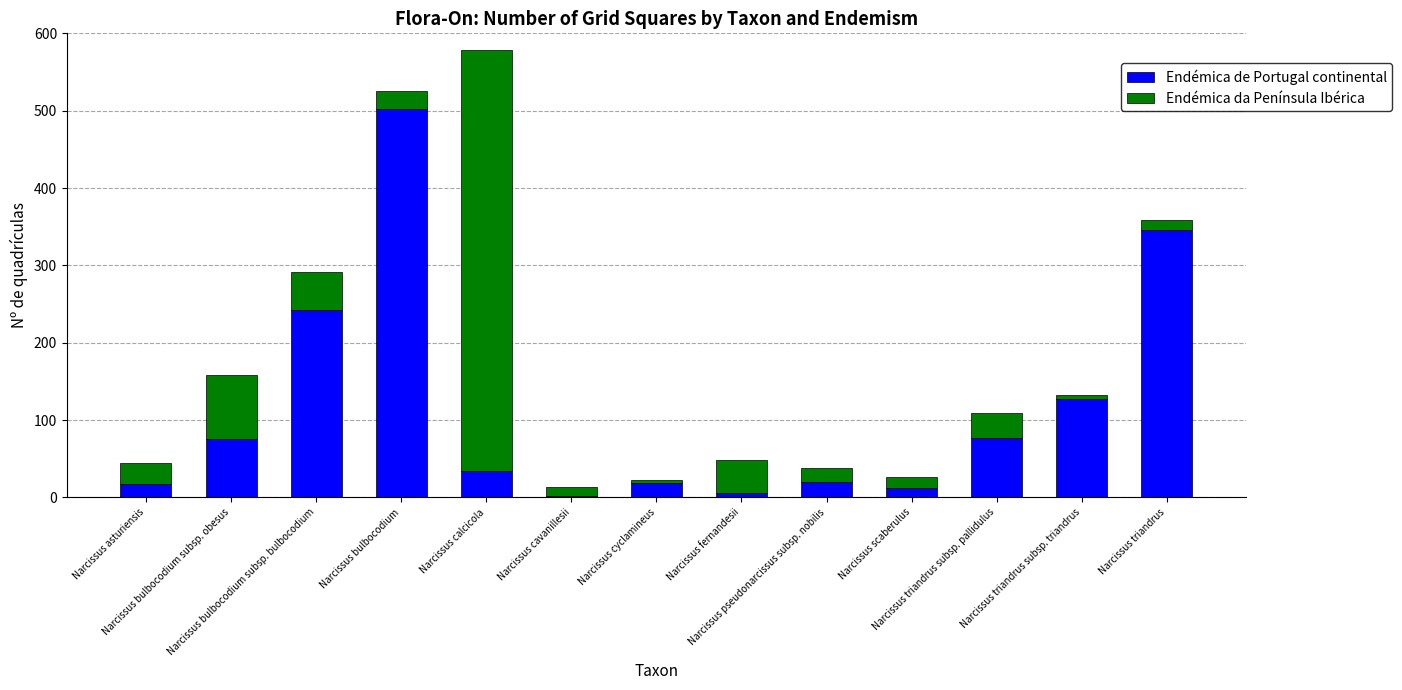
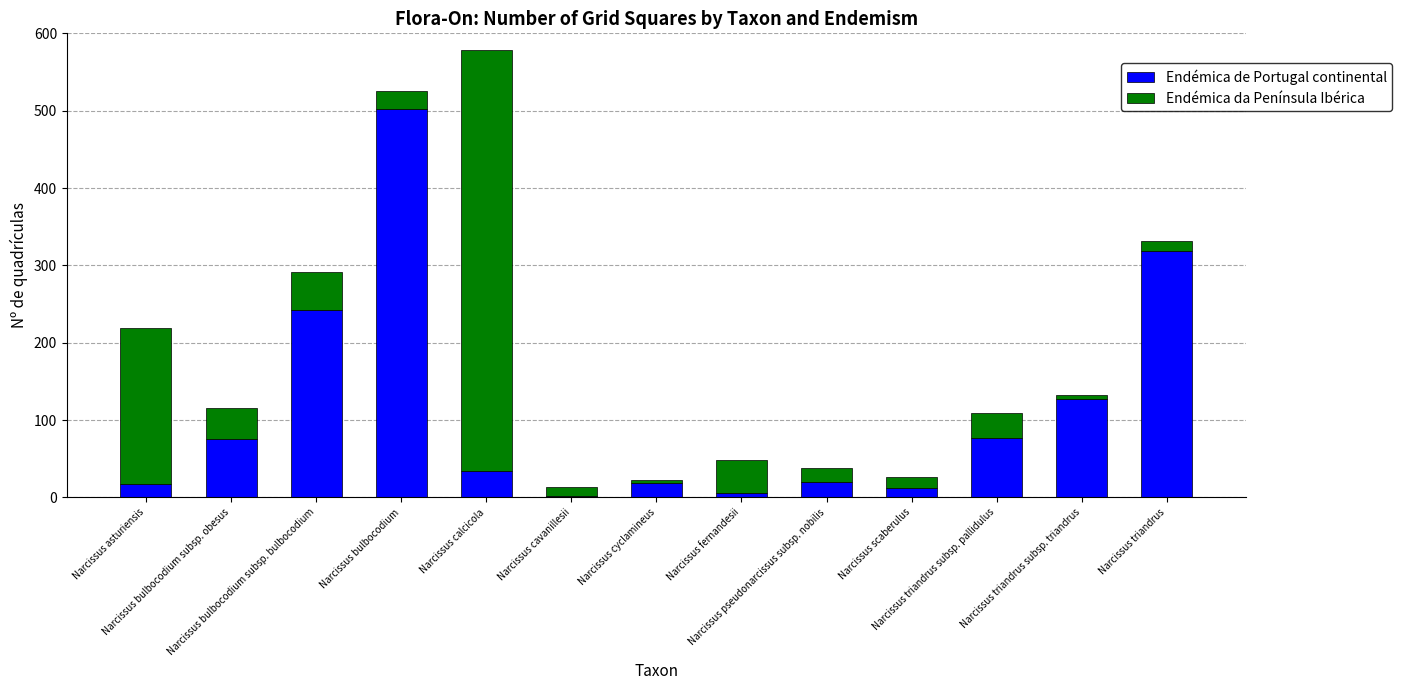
  {
    "Endémica de Portugal continental": {
      "Narcissus asturiensis": 20,
      "Narcissus bulbocodium subsp. obesus": 80,
      "Narcissus bulbocodium subsp. bulbocodium": 240,
      "Narcissus bulbocodium": 500,
      "Narcissus calcicola": 30,
      "Narcissus cyclamineus": 20,
      "Narcissus fernandesii": 10,
      "Narcissus pseudonarcissus subsp. nobilis": 20,
      "Narcissus scaberulus": 10,
      "Narcissus triandrus subsp. pallidulus": 80,
      "Narcissus triandrus subsp. triandrus": 130,
-     "Narcissus triandrus": 350
+     "Narcissus triandrus": 320
    },
    "Endémica da Península Ibérica": {
-     "Narcissus asturiensis": 30,
-     "Narcissus bulbocodium subsp. obesus": 80,
+     "Narcissus asturiensis": 200,
+     "Narcissus bulbocodium subsp. obesus": 40,
      "Narcissus bulbocodium subsp. bulbocodium": 50,
      "Narcissus bulbocodium": 20,
      "Narcissus calcicola": 550,
      "Narcissus cavanillesii": 10,
      "Narcissus fernandesii": 40,
      "Narcissus pseudonarcissus subsp. nobilis": 20,
      "Narcissus scaberulus": 10,
      "Narcissus triandrus subsp. pallidulus": 30,
      "Narcissus triandrus subsp. triandrus": 10,
      "Narcissus triandrus": 10
    }
  }
